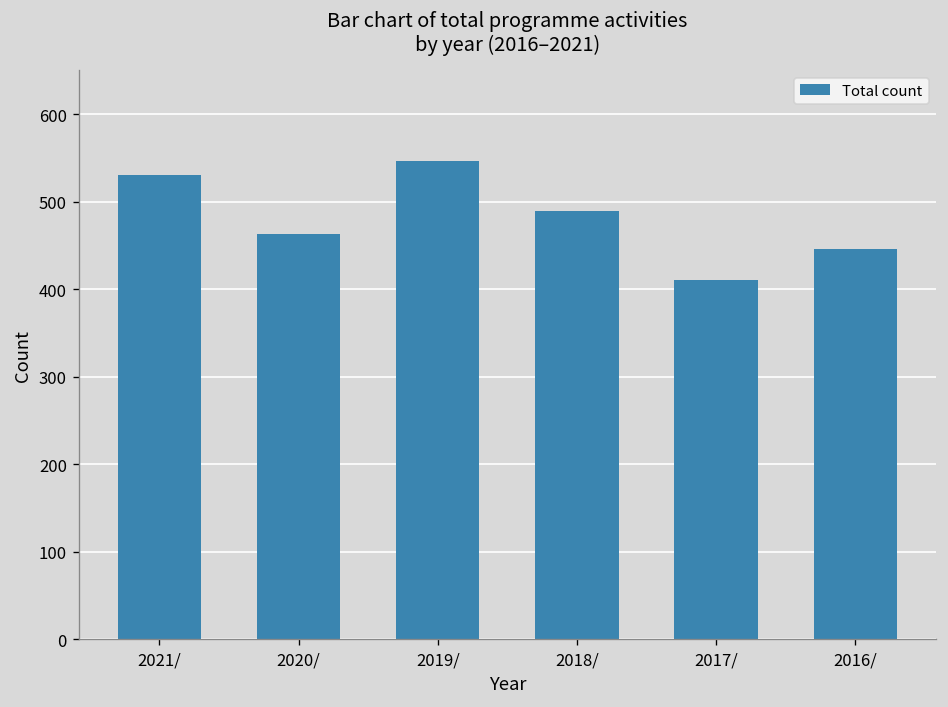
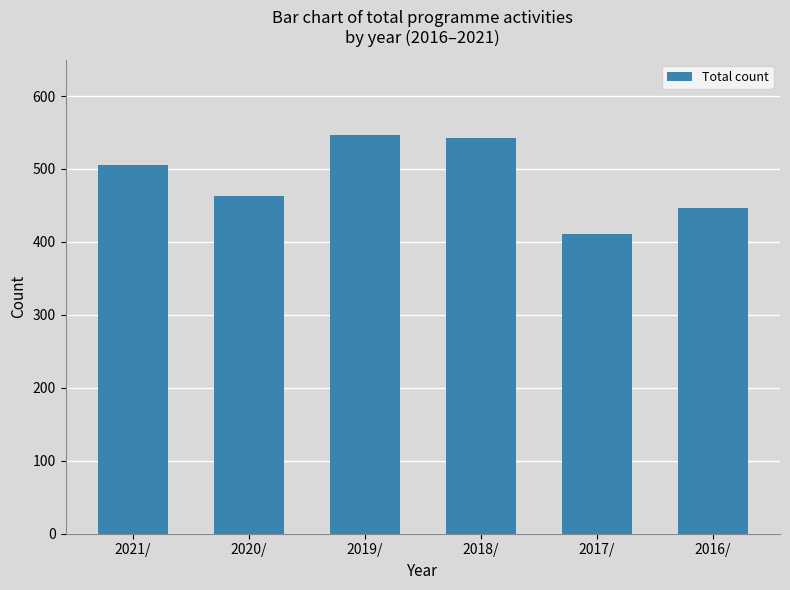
  {
-   "2021/": 530,
+   "2021/": 510,
    "2020/": 460,
    "2019/": 550,
-   "2018/": 490,
+   "2018/": 540,
    "2017/": 410,
    "2016/": 450
  }
